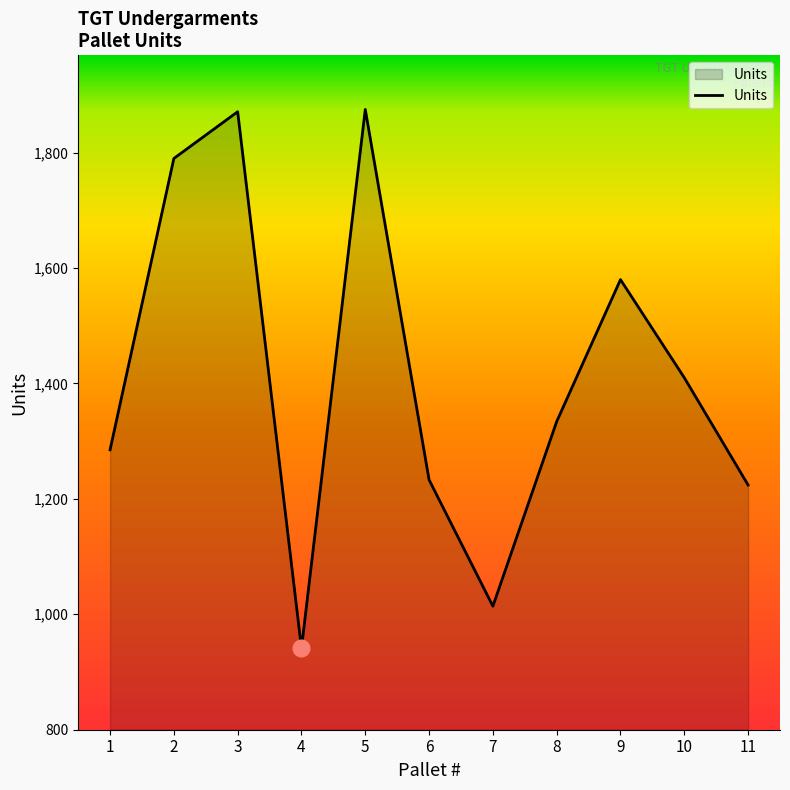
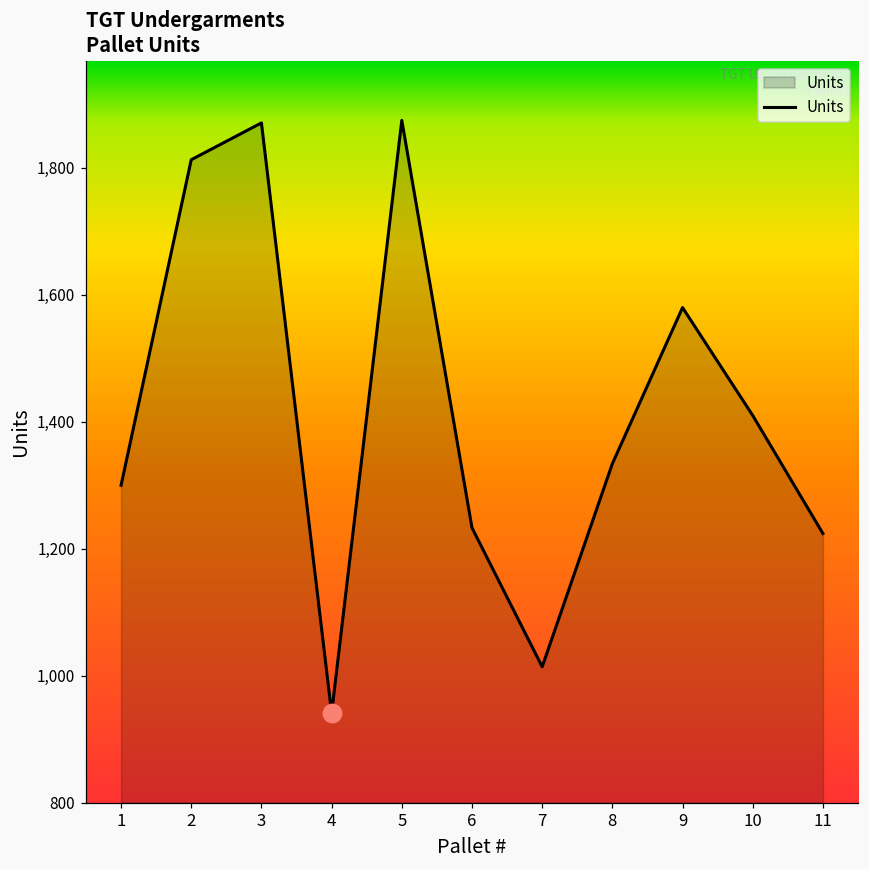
  {
    "Units": {
-     "1": "1,290",
-     "2": "1,790",
+     "1": "1,300",
+     "2": "1,810",
      "3": "1,870",
      "5": "1,880",
      "6": "1,230",
      "7": "1,010",
      "8": "1,330",
      "9": "1,580",
      "10": "1,410",
      "11": "1,220"
    }
  }
